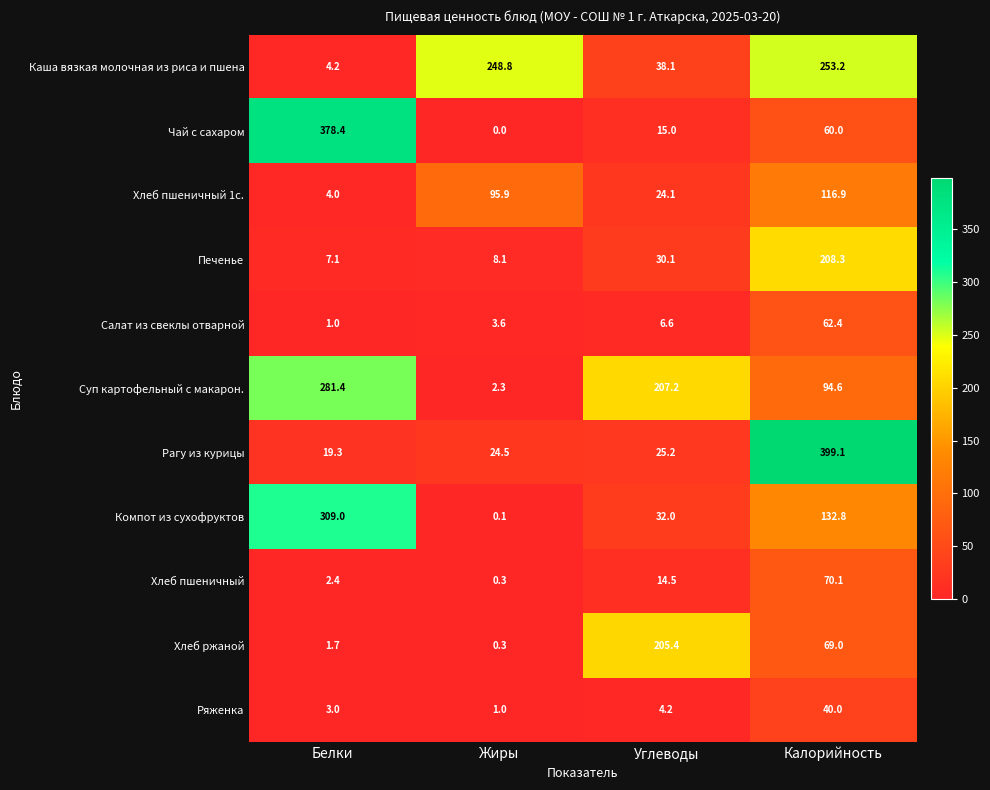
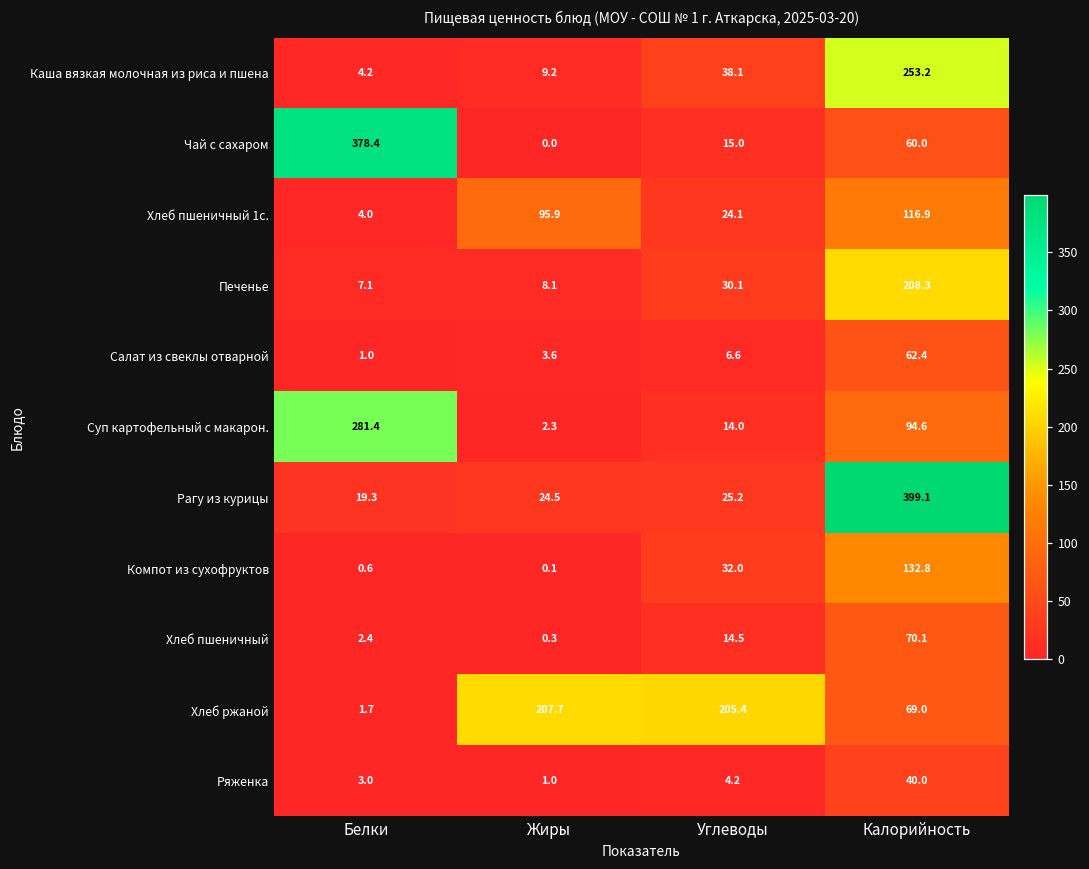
  {
    "Каша вязкая молочная из риса и пшена": {
      "Белки": 4.2,
-     "Жиры": 248.8,
+     "Жиры": 9.2,
      "Углеводы": 38.1,
      "Калорийность": 253.2
    },
    "Чай с сахаром": {
      "Белки": 378.4,
      "Жиры": 0.0,
      "Углеводы": 15.0,
      "Калорийность": 60.0
    },
    "Хлеб пшеничный 1с.": {
      "Белки": 4.0,
      "Жиры": 95.9,
      "Углеводы": 24.1,
      "Калорийность": 116.9
    },
    "Печенье": {
      "Белки": 7.1,
      "Жиры": 8.1,
      "Углеводы": 30.1,
      "Калорийность": 208.3
    },
    "Салат из свеклы отварной": {
      "Белки": 1.0,
      "Жиры": 3.6,
      "Углеводы": 6.6,
      "Калорийность": 62.4
    },
    "Суп картофельный с макарон.": {
      "Белки": 281.4,
      "Жиры": 2.3,
-     "Углеводы": 207.2,
+     "Углеводы": 14.0,
      "Калорийность": 94.6
    },
    "Рагу из курицы": {
      "Белки": 19.3,
      "Жиры": 24.5,
      "Углеводы": 25.2,
      "Калорийность": 399.1
    },
    "Компот из сухофруктов": {
-     "Белки": 309.0,
+     "Белки": 0.6,
      "Жиры": 0.1,
      "Углеводы": 32.0,
      "Калорийность": 132.8
    },
    "Хлеб пшеничный": {
      "Белки": 2.4,
      "Жиры": 0.3,
      "Углеводы": 14.5,
      "Калорийность": 70.1
    },
    "Хлеб ржаной": {
      "Белки": 1.7,
-     "Жиры": 0.3,
+     "Жиры": 207.7,
      "Углеводы": 205.4,
      "Калорийность": 69.0
    },
    "Ряженка": {
      "Белки": 3.0,
      "Жиры": 1.0,
      "Углеводы": 4.2,
      "Калорийность": 40.0
    }
  }
